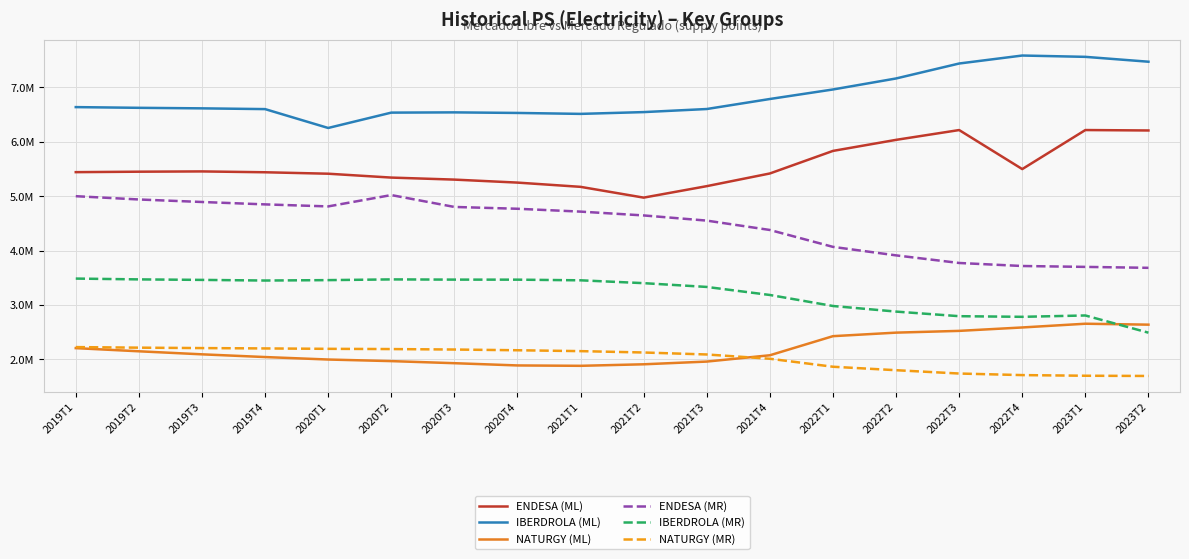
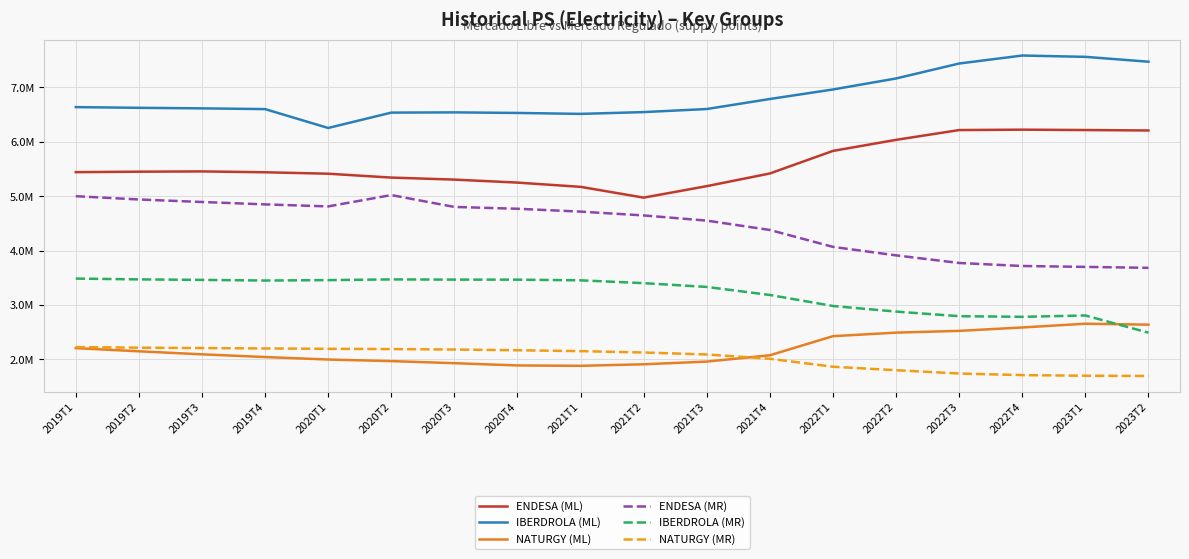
  {
    "ENDESA (ML)": {
      "2019T1": 5400000,
      "2019T2": 5500000,
      "2019T3": 5500000,
      "2019T4": 5400000,
      "2020T1": 5400000,
      "2020T2": 5300000,
      "2020T3": 5300000,
      "2020T4": 5300000,
      "2021T1": 5200000,
      "2021T2": 5000000,
      "2021T3": 5200000,
      "2021T4": 5400000,
      "2022T1": 5800000,
      "2022T2": 6000000,
      "2022T3": 6200000,
-     "2022T4": 5500000,
+     "2022T4": 6200000,
      "2023T1": 6200000,
      "2023T2": 6200000
    },
    "IBERDROLA (ML)": {
      "2019T1": 6600000,
      "2019T2": 6600000,
      "2019T3": 6600000,
      "2019T4": 6600000,
      "2020T1": 6300000,
      "2020T2": 6500000,
      "2020T3": 6500000,
      "2020T4": 6500000,
      "2021T1": 6500000,
      "2021T2": 6500000,
      "2021T3": 6600000,
      "2021T4": 6800000,
      "2022T1": 7000000,
      "2022T2": 7200000,
      "2022T3": 7400000,
      "2022T4": 7600000,
      "2023T1": 7600000,
      "2023T2": 7500000
    },
    "ENDESA (MR)": {
      "2019T1": 5000000,
      "2019T2": 4900000,
      "2019T3": 4900000,
      "2019T4": 4900000,
      "2020T1": 4800000,
      "2020T2": 5000000,
      "2020T3": 4800000,
      "2020T4": 4800000,
      "2021T1": 4700000,
      "2021T2": 4600000,
      "2021T3": 4600000,
      "2021T4": 4400000,
      "2022T1": 4100000,
      "2022T2": 3900000,
      "2022T3": 3800000,
      "2022T4": 3700000,
      "2023T1": 3700000,
      "2023T2": 3700000
    },
    "IBERDROLA (MR)": {
      "2019T1": 3500000,
      "2019T2": 3500000,
      "2019T3": 3500000,
      "2019T4": 3500000,
      "2020T1": 3500000,
      "2020T2": 3500000,
      "2020T3": 3500000,
      "2020T4": 3500000,
      "2021T1": 3500000,
      "2021T2": 3400000,
      "2021T3": 3300000,
      "2021T4": 3200000,
      "2022T1": 3000000,
      "2022T2": 2900000,
      "2022T3": 2800000,
      "2022T4": 2800000,
      "2023T1": 2800000,
      "2023T2": 2500000
    }
  }
